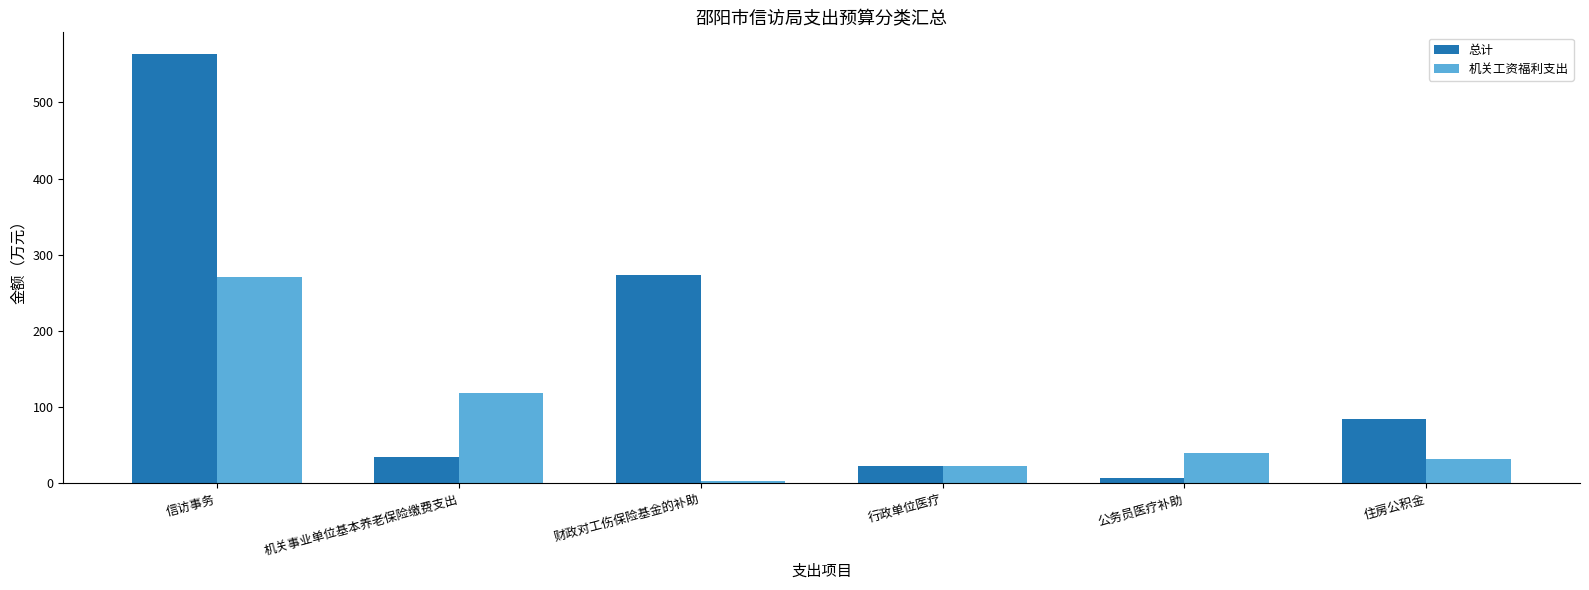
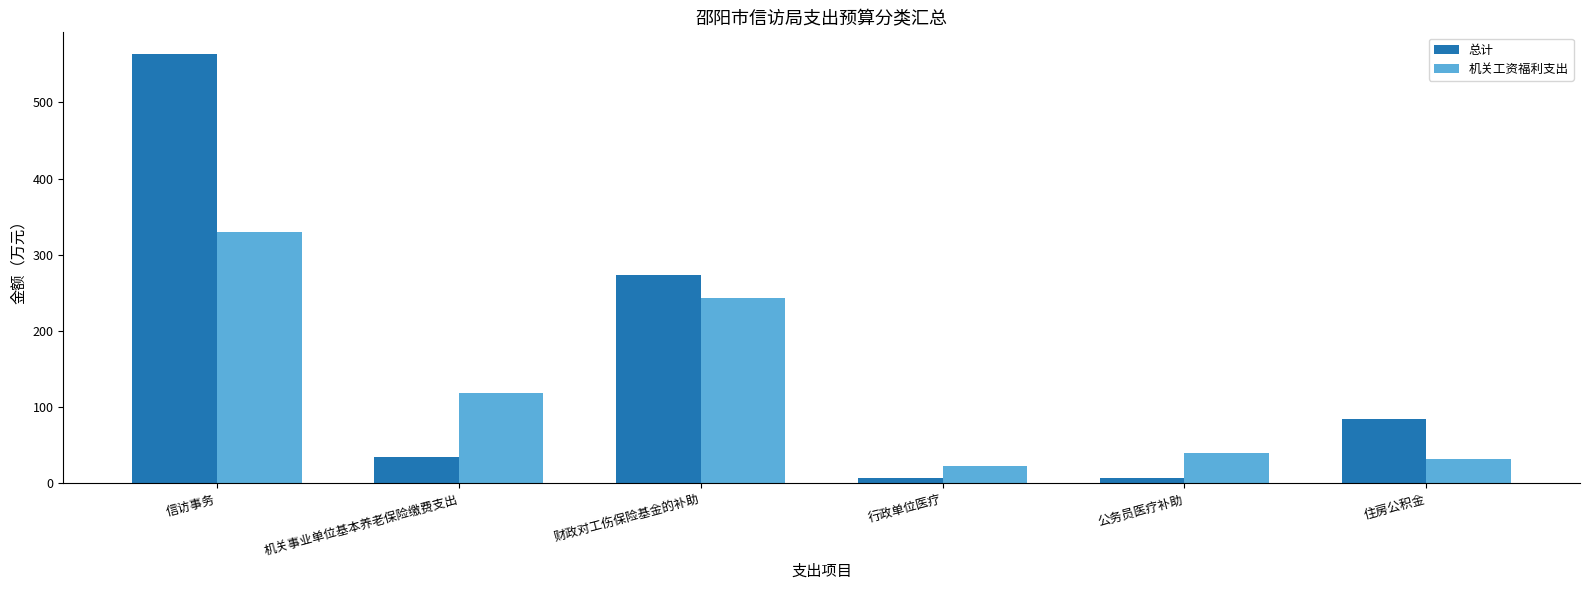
  {
    "总计": {
      "信访事务": 560,
      "机关事业单位基本养老保险缴费支出": 30,
      "财政对工伤保险基金的补助": 270,
-     "行政单位医疗": 20,
+     "行政单位医疗": 10,
      "公务员医疗补助": 10,
      "住房公积金": 80
    },
    "机关工资福利支出": {
-     "信访事务": 270,
+     "信访事务": 330,
      "机关事业单位基本养老保险缴费支出": 120,
-     "财政对工伤保险基金的补助": 0,
+     "财政对工伤保险基金的补助": 240,
      "行政单位医疗": 20,
      "公务员医疗补助": 40,
      "住房公积金": 30
    }
  }
